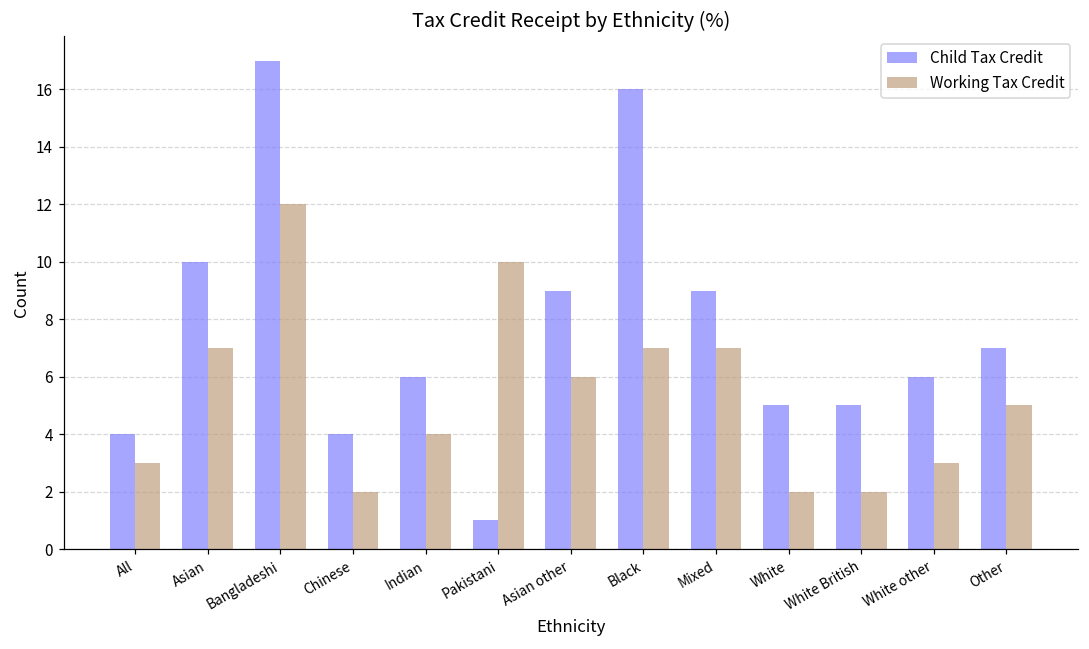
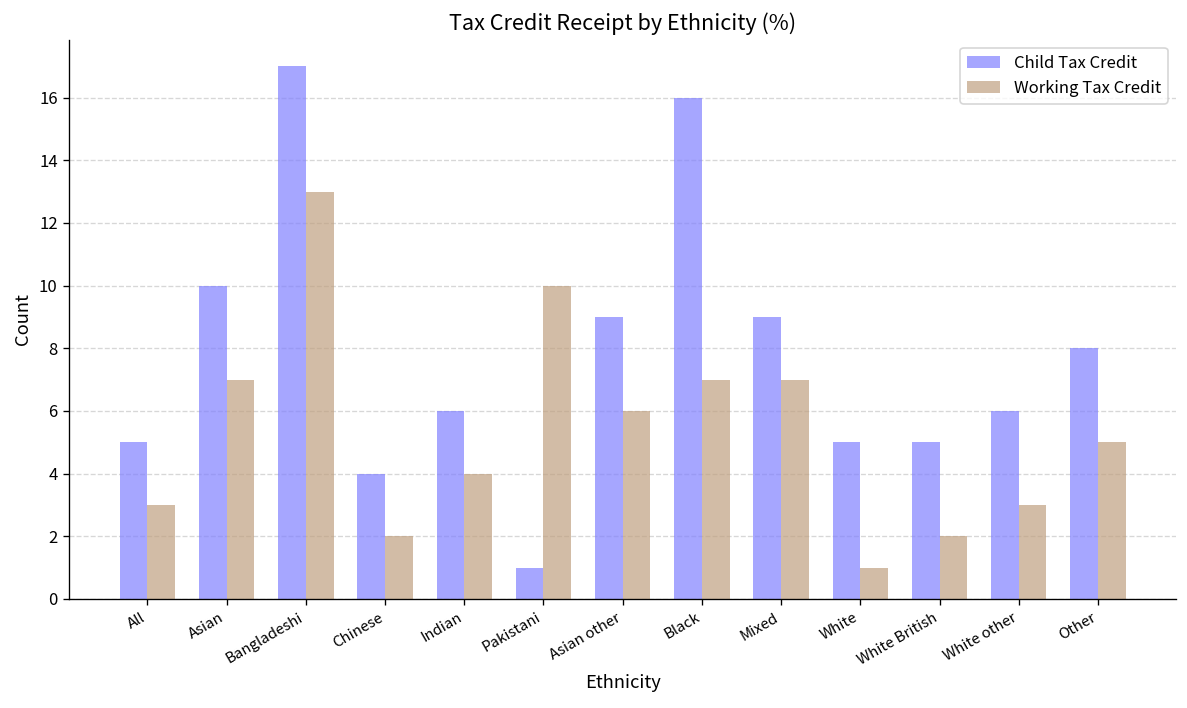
  {
    "Child Tax Credit": {
-     "All": 4,
+     "All": 5,
      "Asian": 10,
      "Bangladeshi": 17,
      "Chinese": 4,
      "Indian": 6,
      "Pakistani": 1,
      "Asian other": 9,
      "Black": 16,
      "Mixed": 9,
      "White": 5,
      "White British": 5,
      "White other": 6,
-     "Other": 7
+     "Other": 8
    },
    "Working Tax Credit": {
      "All": 3,
      "Asian": 7,
-     "Bangladeshi": 12,
+     "Bangladeshi": 13,
      "Chinese": 2,
      "Indian": 4,
      "Pakistani": 10,
      "Asian other": 6,
      "Black": 7,
      "Mixed": 7,
-     "White": 2,
+     "White": 1,
      "White British": 2,
      "White other": 3,
      "Other": 5
    }
  }
